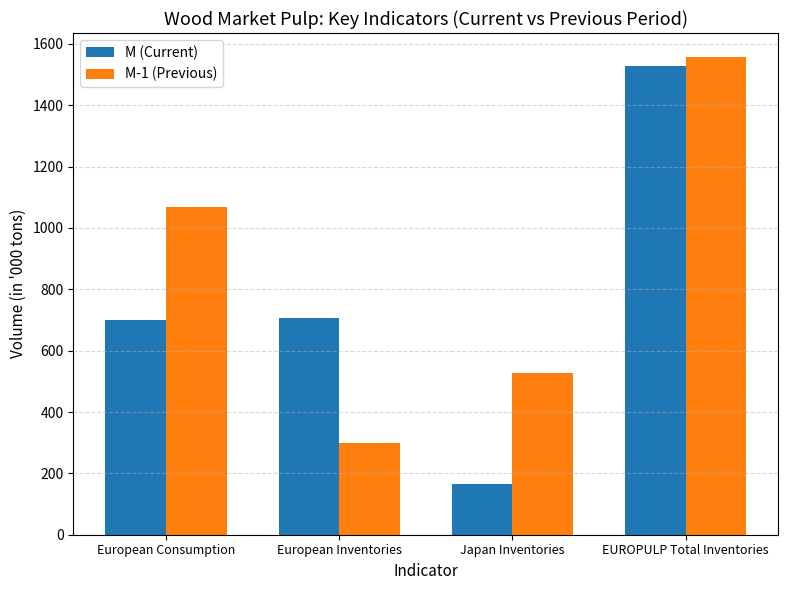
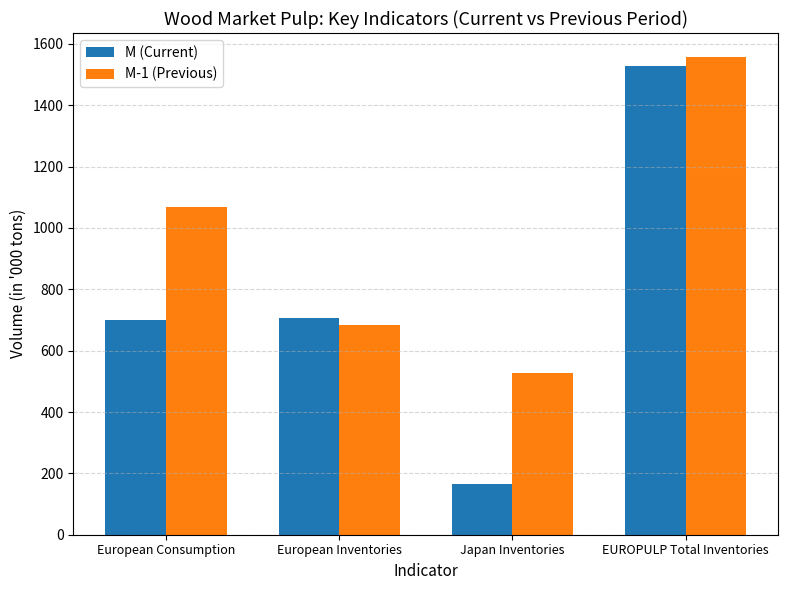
  {
    "M (Current)": {
      "European Consumption": 700,
      "European Inventories": 710,
      "Japan Inventories": 160,
      "EUROPULP Total Inventories": 1530
    },
    "M-1 (Previous)": {
      "European Consumption": 1070,
-     "European Inventories": 300,
+     "European Inventories": 680,
      "Japan Inventories": 530,
      "EUROPULP Total Inventories": 1560
    }
  }
